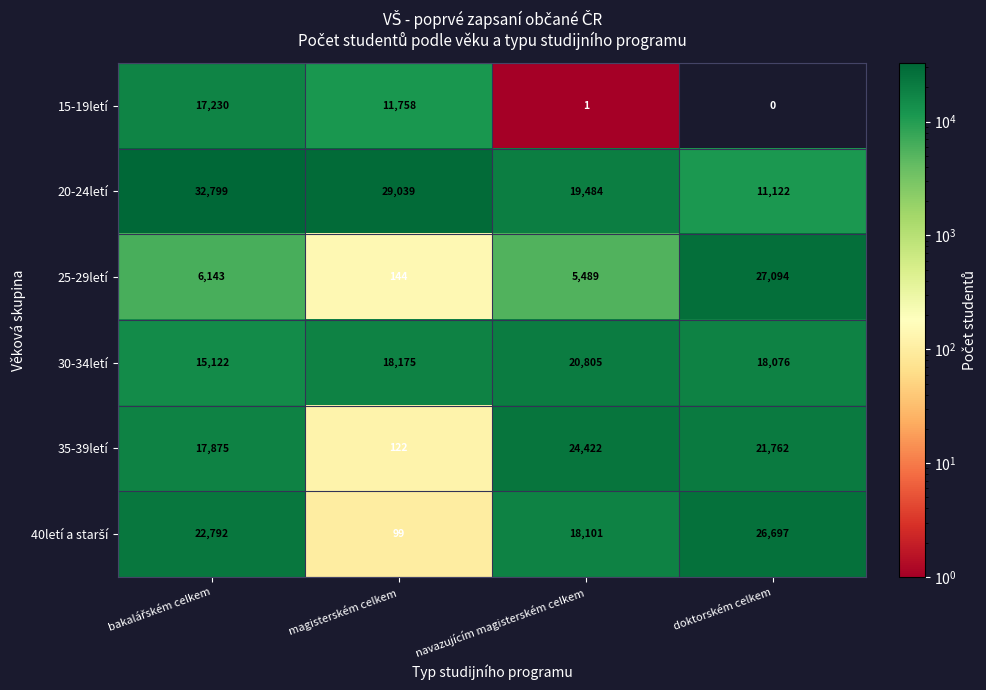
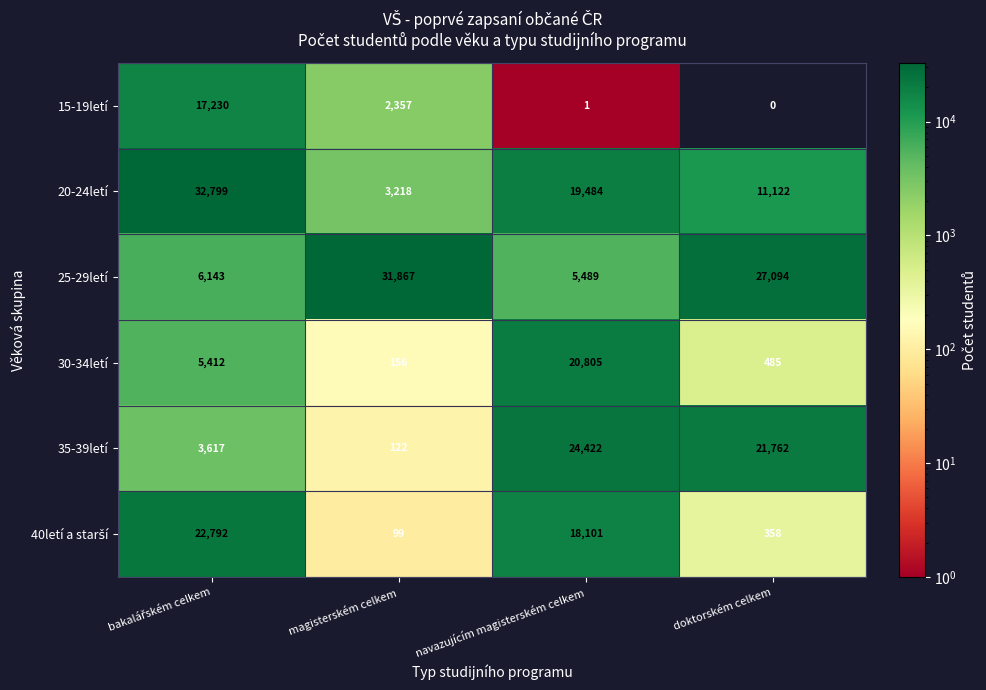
  {
    "15-19letí": {
      "bakalářském celkem": "17,230",
-     "magisterském celkem": "11,758",
+     "magisterském celkem": "2,357",
      "navazujícím magisterském celkem": "1",
      "doktorském celkem": "0"
    },
    "20-24letí": {
      "bakalářském celkem": "32,799",
-     "magisterském celkem": "29,039",
+     "magisterském celkem": "3,218",
      "navazujícím magisterském celkem": "19,484",
      "doktorském celkem": "11,122"
    },
    "25-29letí": {
      "bakalářském celkem": "6,143",
-     "magisterském celkem": "144",
+     "magisterském celkem": "31,867",
      "navazujícím magisterském celkem": "5,489",
      "doktorském celkem": "27,094"
    },
    "30-34letí": {
-     "bakalářském celkem": "15,122",
-     "magisterském celkem": "18,175",
+     "bakalářském celkem": "5,412",
+     "magisterském celkem": "156",
      "navazujícím magisterském celkem": "20,805",
-     "doktorském celkem": "18,076"
+     "doktorském celkem": "485"
    },
    "35-39letí": {
-     "bakalářském celkem": "17,875",
+     "bakalářském celkem": "3,617",
      "magisterském celkem": "122",
      "navazujícím magisterském celkem": "24,422",
      "doktorském celkem": "21,762"
    },
    "40letí a starší": {
      "bakalářském celkem": "22,792",
      "magisterském celkem": "99",
      "navazujícím magisterském celkem": "18,101",
-     "doktorském celkem": "26,697"
+     "doktorském celkem": "358"
    }
  }
